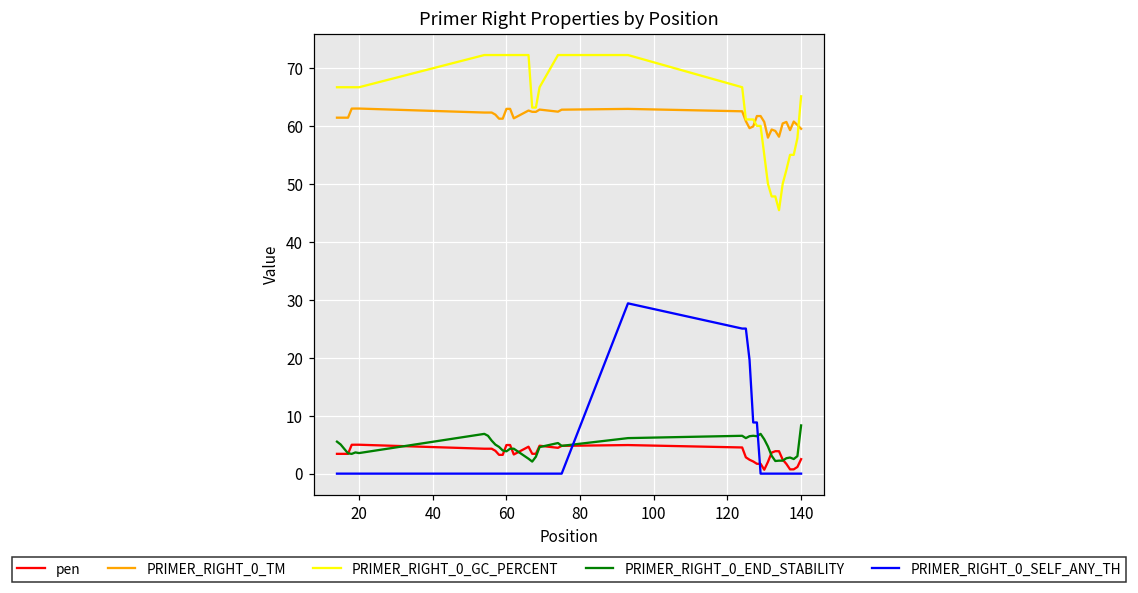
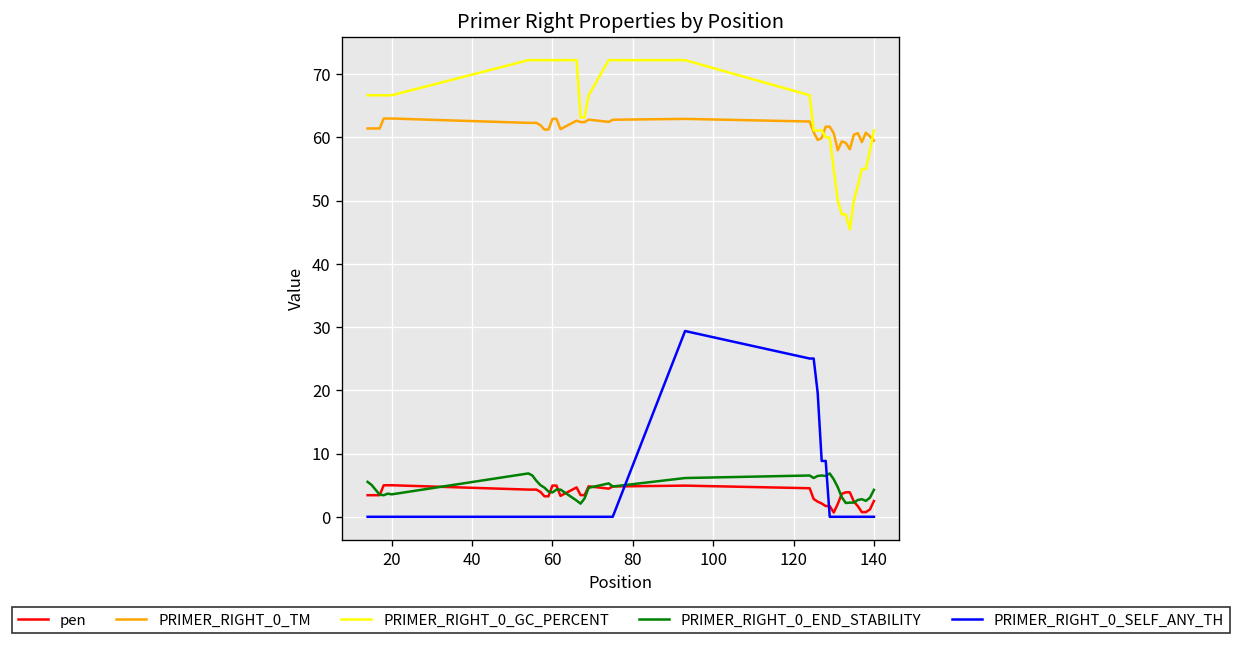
  {
    "pen": {
      "20": 5,
      "60": 5,
      "140": 2
    },
    "PRIMER_RIGHT_0_TM": {
      "20": 63,
      "60": 63,
      "140": 60
    },
    "PRIMER_RIGHT_0_GC_PERCENT": {
      "20": 67,
      "60": 72,
-     "140": 65
+     "140": 61
    },
    "PRIMER_RIGHT_0_END_STABILITY": {
      "20": 4,
      "60": 4,
-     "140": 8
+     "140": 4
    },
    "PRIMER_RIGHT_0_SELF_ANY_TH": {
      "20": 0,
      "60": 0,
      "140": 0
    }
  }
